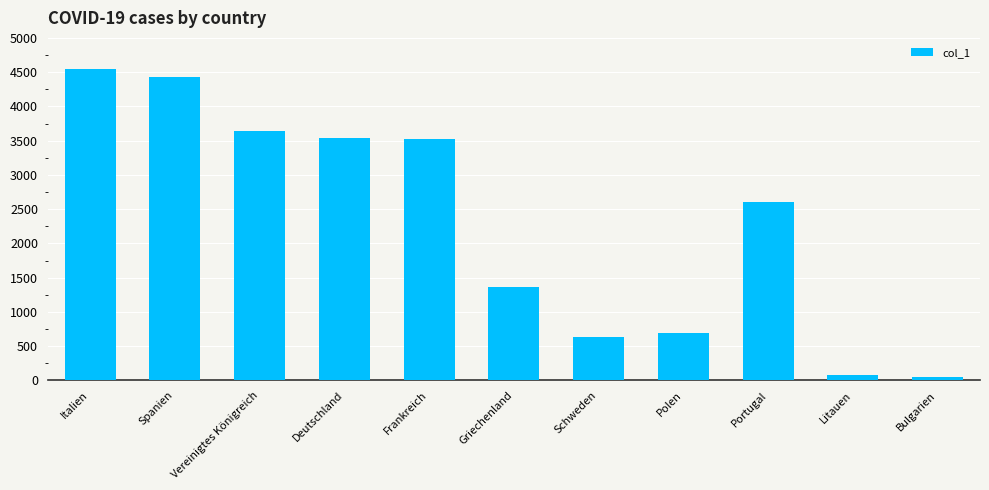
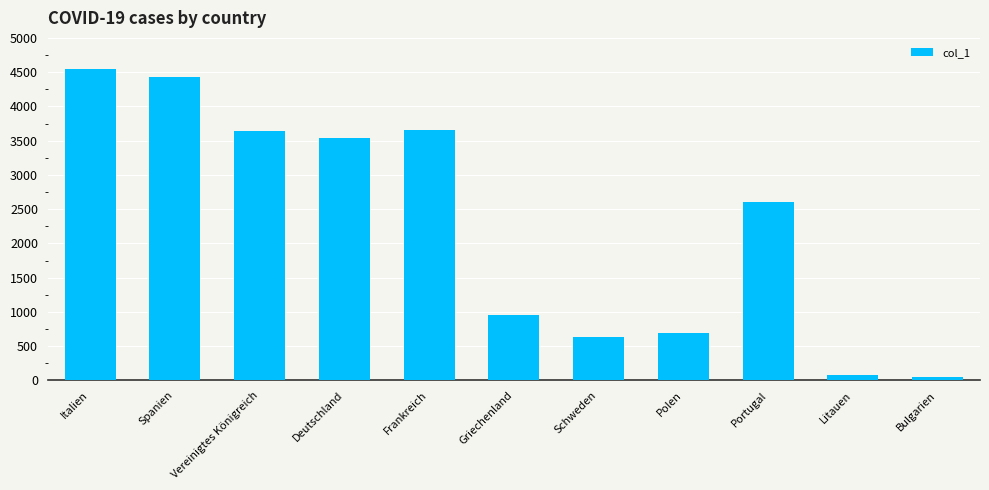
  {
    "Italien": 4500,
    "Spanien": 4400,
    "Vereinigtes Königreich": 3600,
    "Deutschland": 3500,
-   "Frankreich": 3500,
-   "Griechenland": 1400,
+   "Frankreich": 3700,
+   "Griechenland": 1000,
    "Schweden": 600,
    "Polen": 700,
    "Portugal": 2600,
    "Litauen": 100,
    "Bulgarien": 100
  }
